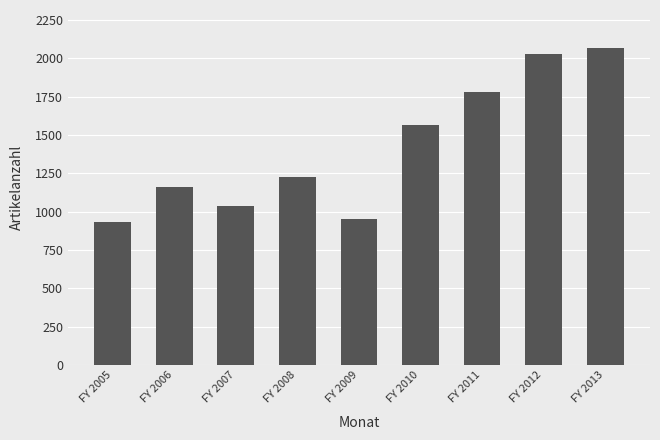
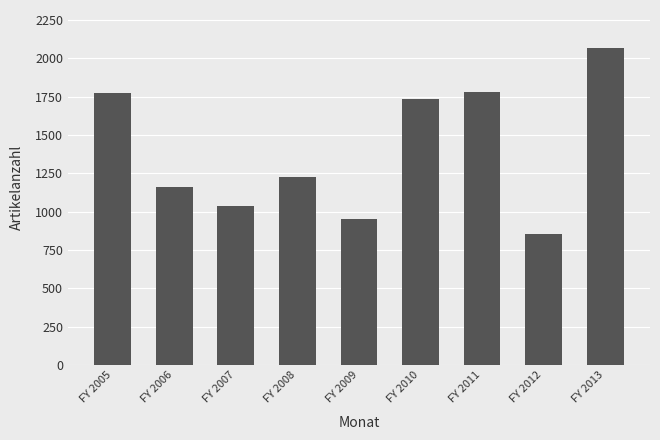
  {
-   "FY 2005": 930,
+   "FY 2005": 1770,
    "FY 2006": 1160,
    "FY 2007": 1040,
    "FY 2008": 1230,
    "FY 2009": 950,
-   "FY 2010": 1560,
+   "FY 2010": 1730,
    "FY 2011": 1780,
-   "FY 2012": 2030,
+   "FY 2012": 850,
    "FY 2013": 2070
  }
